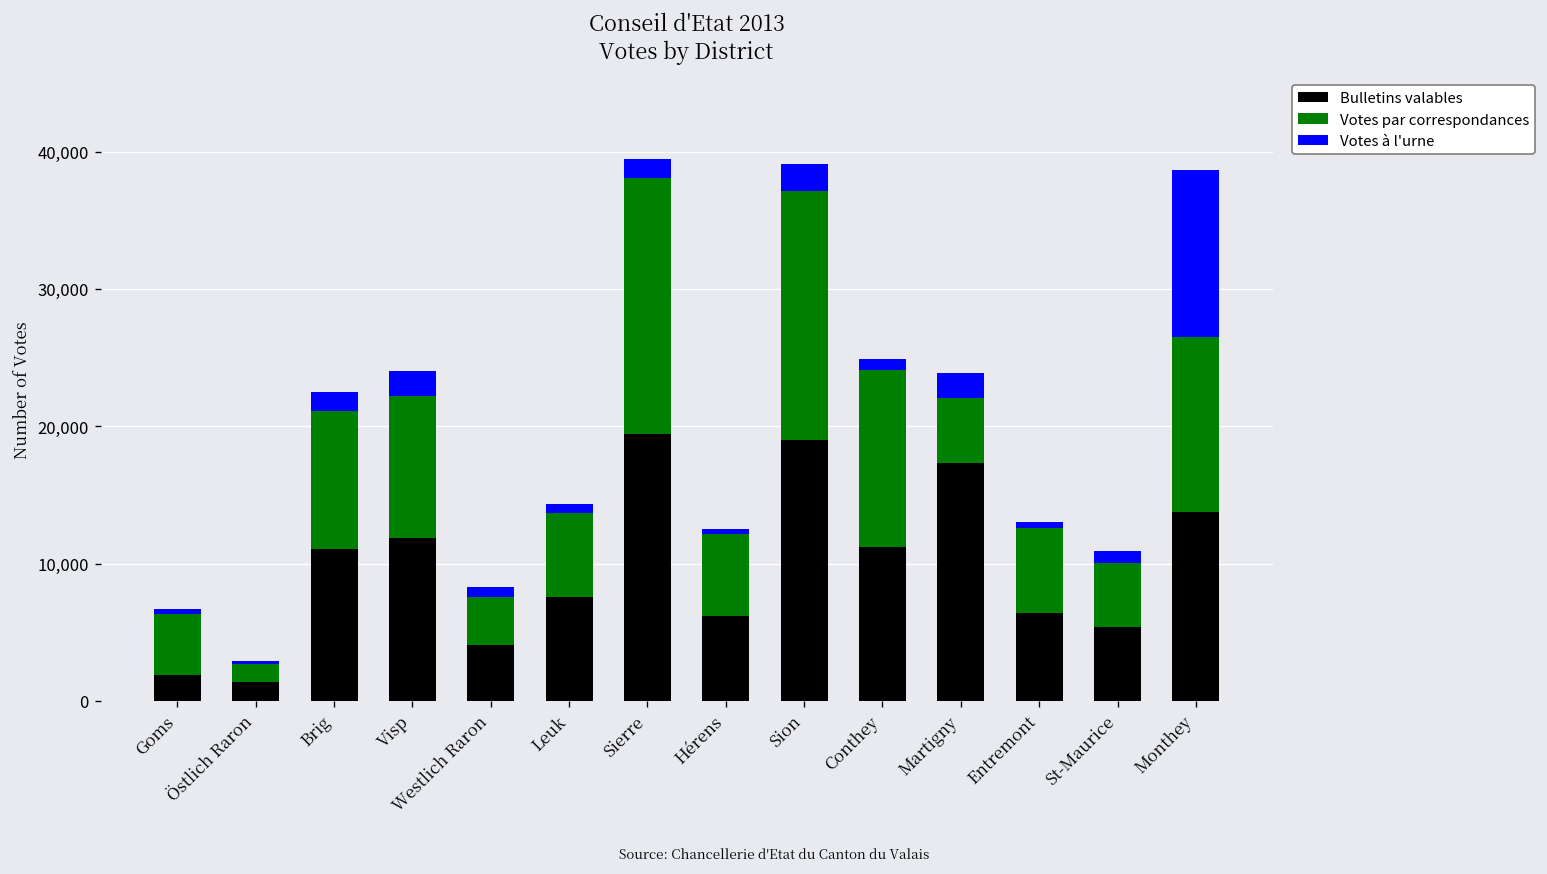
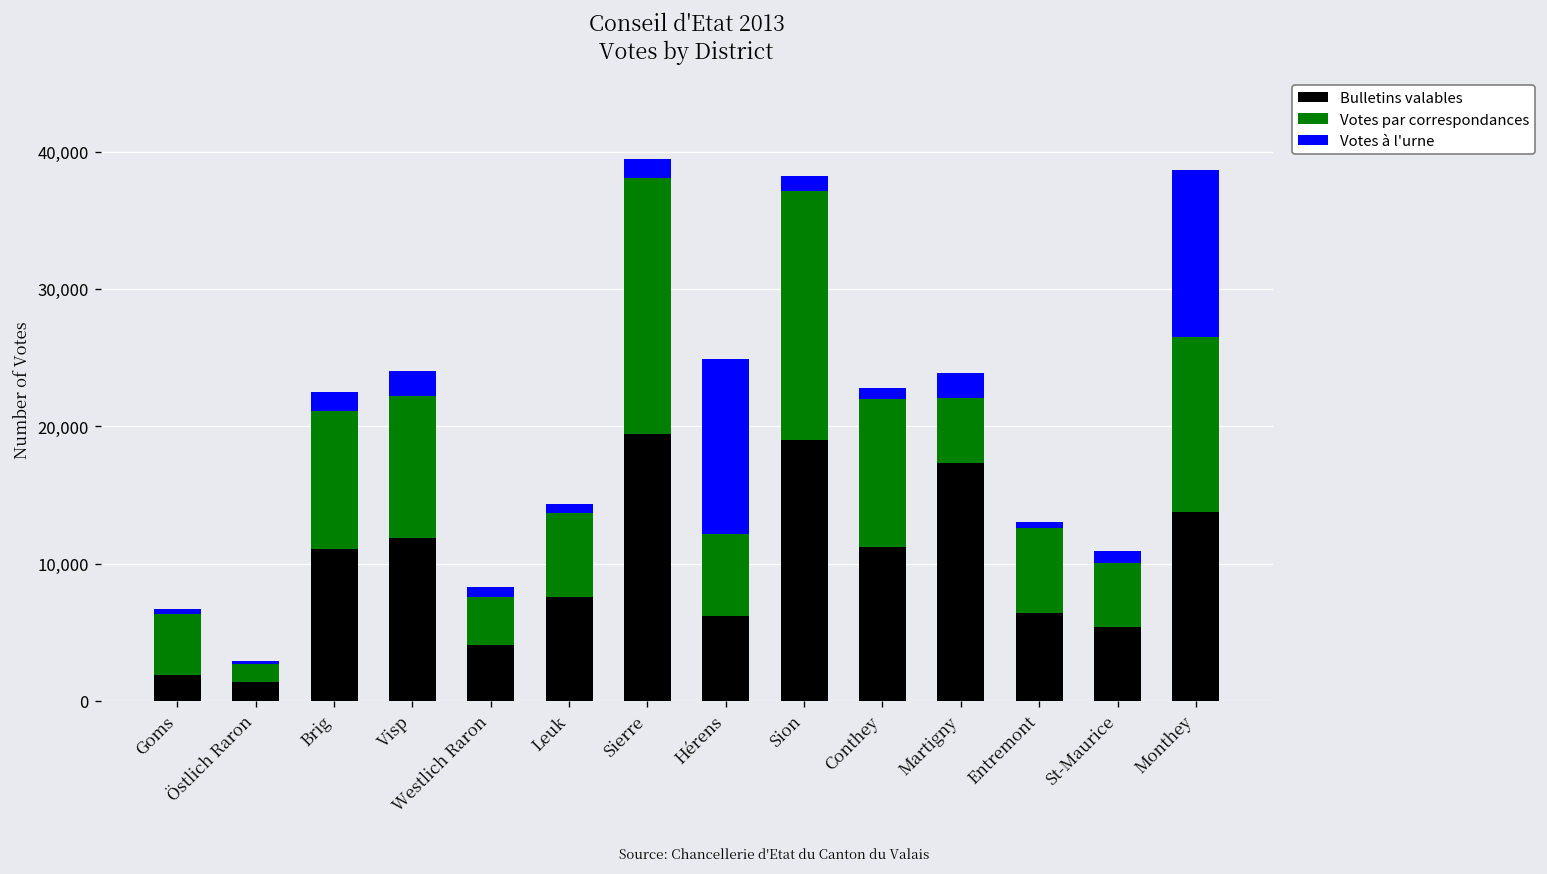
  {
    "Bulletins valables": {
      "Goms": "1,900",
      "Östlich Raron": "1,400",
      "Brig": "11,100",
      "Visp": "11,900",
      "Westlich Raron": "4,100",
      "Leuk": "7,600",
      "Sierre": "19,400",
      "Hérens": "6,200",
      "Sion": "19,000",
      "Conthey": "11,200",
      "Martigny": "17,300",
      "Entremont": "6,400",
      "St-Maurice": "5,400",
      "Monthey": "13,800"
    },
    "Votes par correspondances": {
      "Goms": "4,400",
      "Östlich Raron": "1,300",
      "Brig": "10,100",
      "Visp": "10,400",
      "Westlich Raron": "3,500",
      "Leuk": "6,100",
      "Sierre": "18,700",
      "Hérens": "5,900",
      "Sion": "18,200",
-     "Conthey": "12,900",
+     "Conthey": "10,800",
      "Martigny": "4,700",
      "Entremont": "6,100",
      "St-Maurice": "4,700",
      "Monthey": "12,700"
    },
    "Votes à l'urne": {
      "Goms": "400",
      "Brig": "1,400",
      "Visp": "1,800",
      "Westlich Raron": "700",
      "Leuk": "700",
      "Sierre": "1,400",
-     "Hérens": "400",
-     "Sion": "2,000",
+     "Hérens": "12,700",
+     "Sion": "1,100",
      "Conthey": "900",
      "Martigny": "1,800",
      "Entremont": "500",
      "St-Maurice": "800",
      "Monthey": "12,200"
    }
  }
